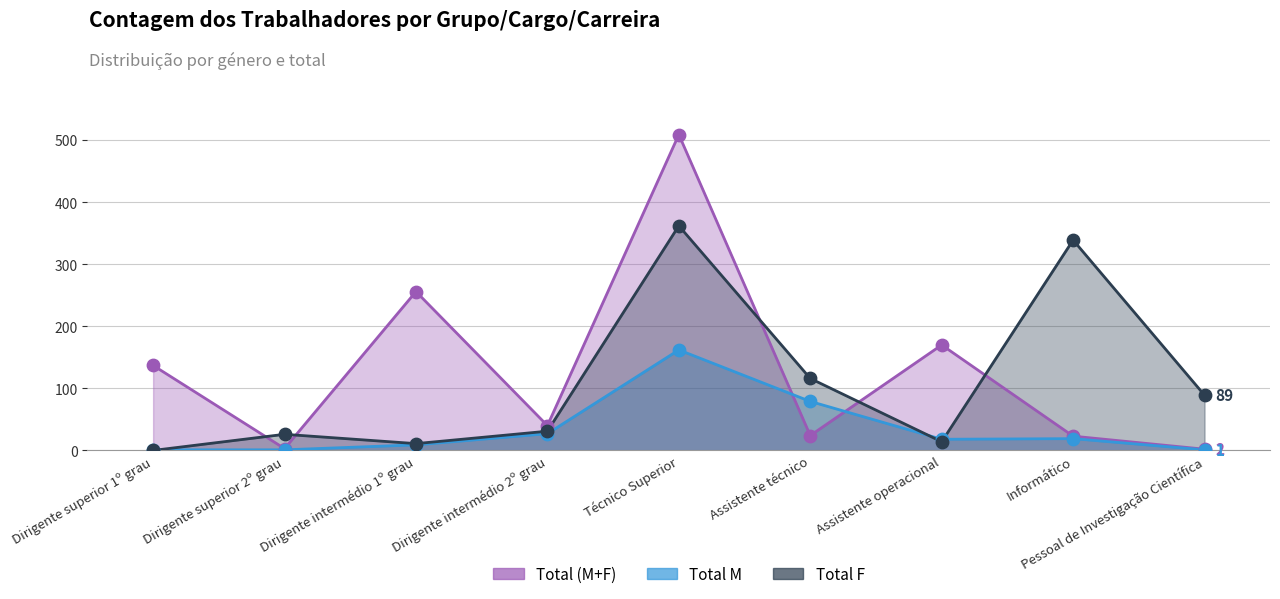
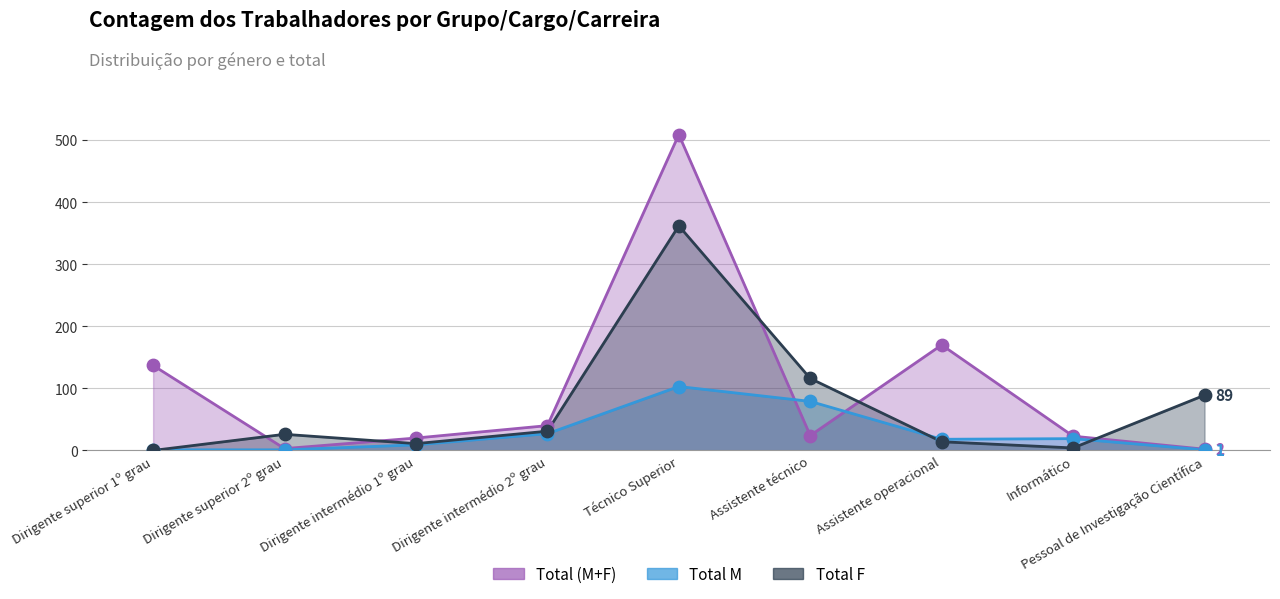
  {
    "Total (M+F)": {
      "Dirigente superior 1º grau": 140,
-     "Dirigente intermédio 1º grau": 260,
+     "Dirigente intermédio 1º grau": 20,
      "Dirigente intermédio 2º grau": 40,
      "Técnico Superior": 510,
      "Assistente técnico": 20,
      "Assistente operacional": 170
    },
    "Total M": {
-     "Técnico Superior": 160,
+     "Técnico Superior": 100,
      "Assistente técnico": 80
    },
    "Total F": {
      "Dirigente superior 2º grau": 30,
      "Técnico Superior": 360,
      "Assistente técnico": 120,
-     "Informático": 340
+     "Informático": 0
    }
  }
